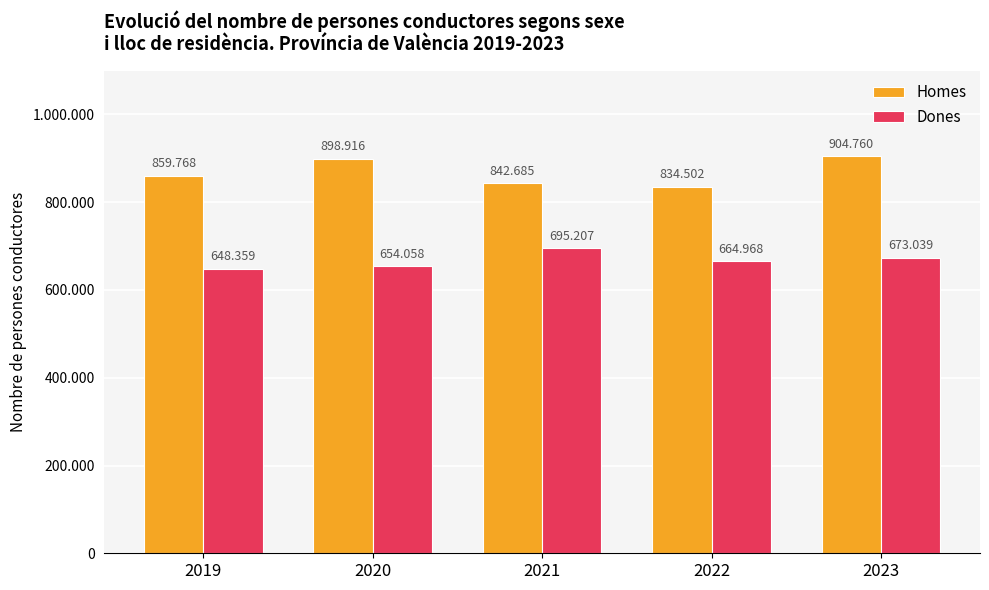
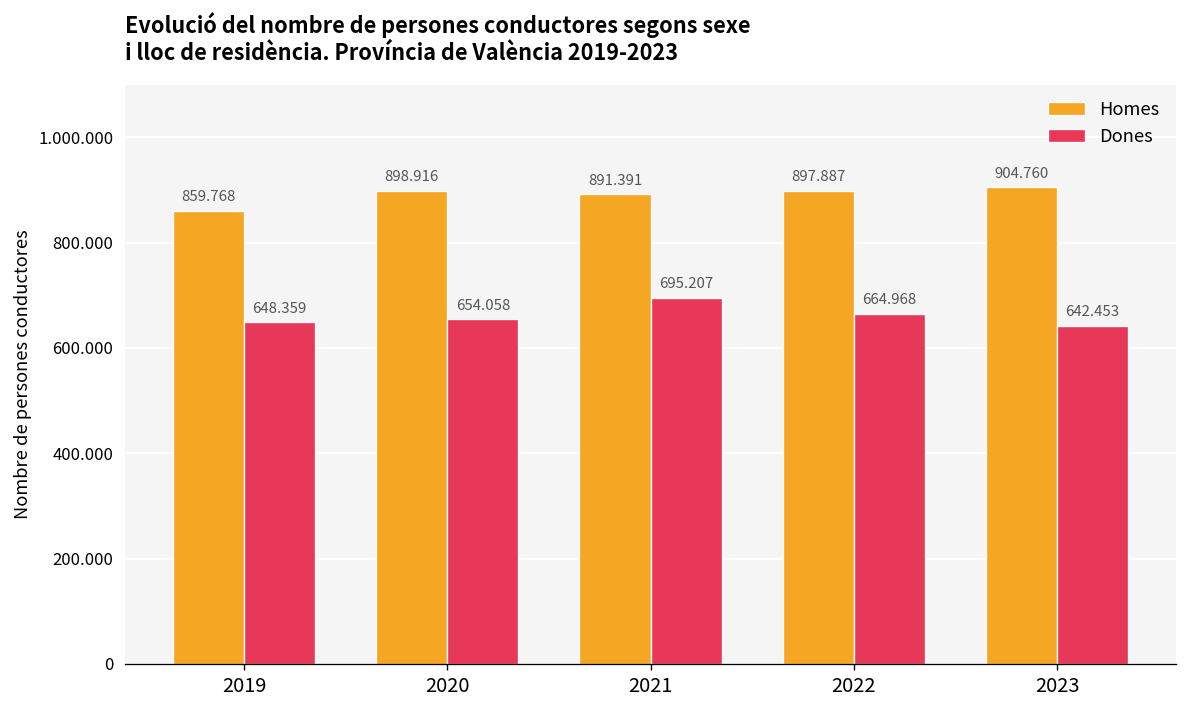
  {
    "Homes": {
-     "2021": 842.685,
-     "2022": 834.502
+     "2021": 891.391,
+     "2022": 897.887
    },
    "Dones": {
-     "2023": 673.039
+     "2023": 642.453
    }
  }
